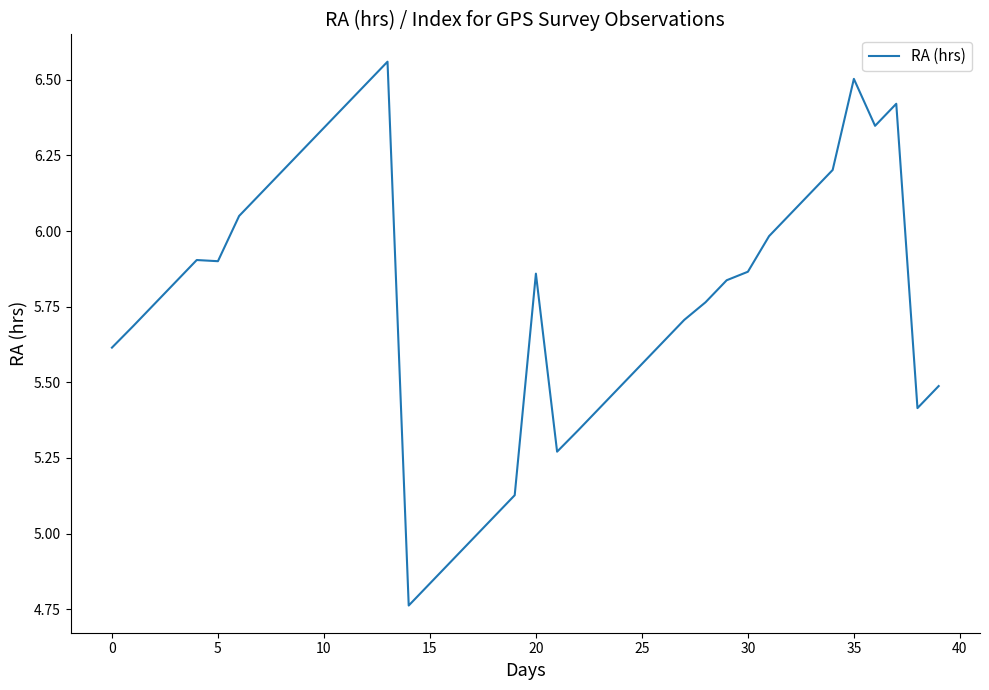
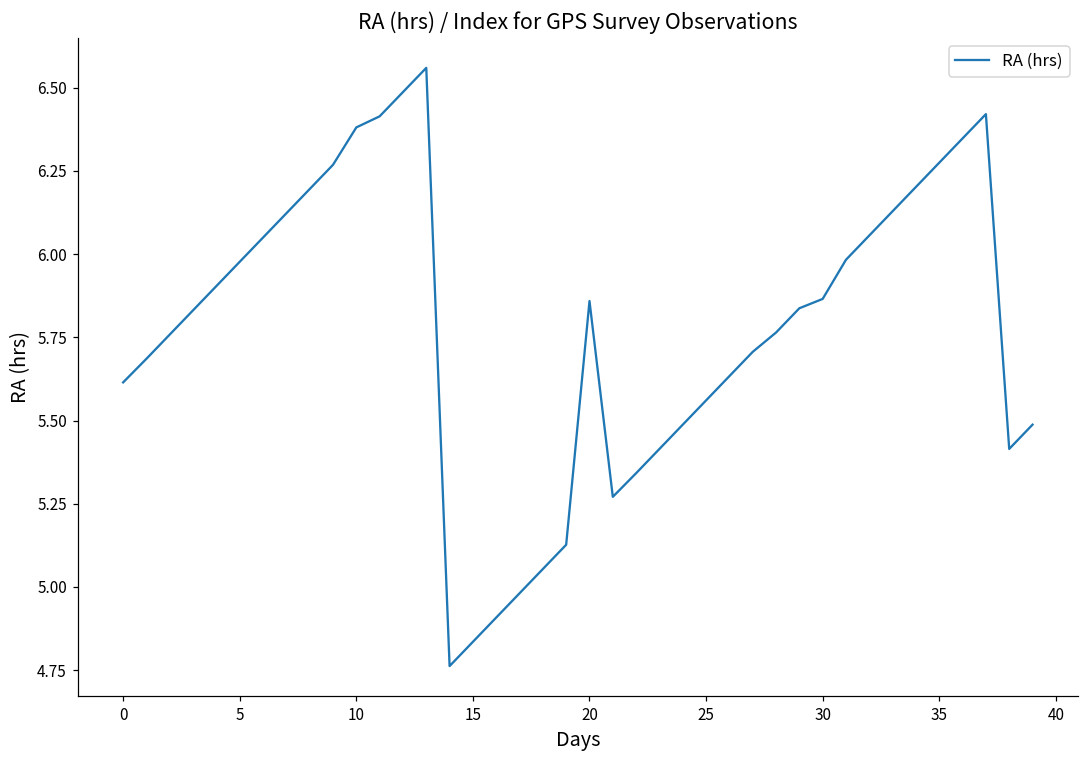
  {
    "0": 5.61,
-   "5": 5.90,
-   "10": 6.34,
+   "5": 5.98,
+   "10": 6.38,
    "15": 4.84,
    "20": 5.86,
    "25": 5.56,
    "30": 5.87,
-   "35": 6.50
+   "35": 6.27
  }
